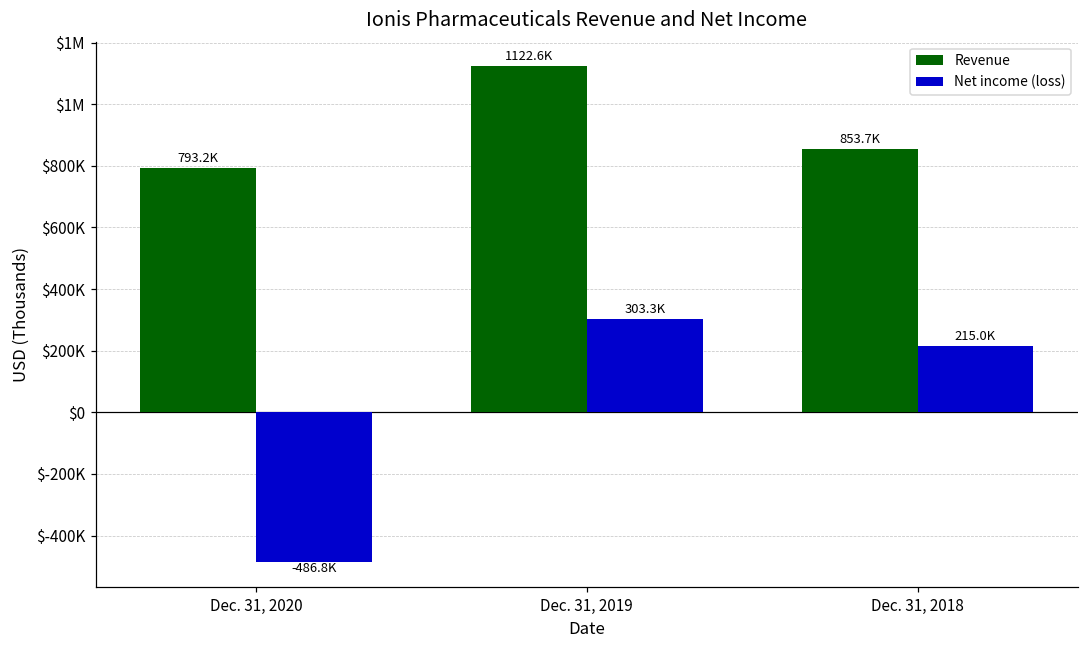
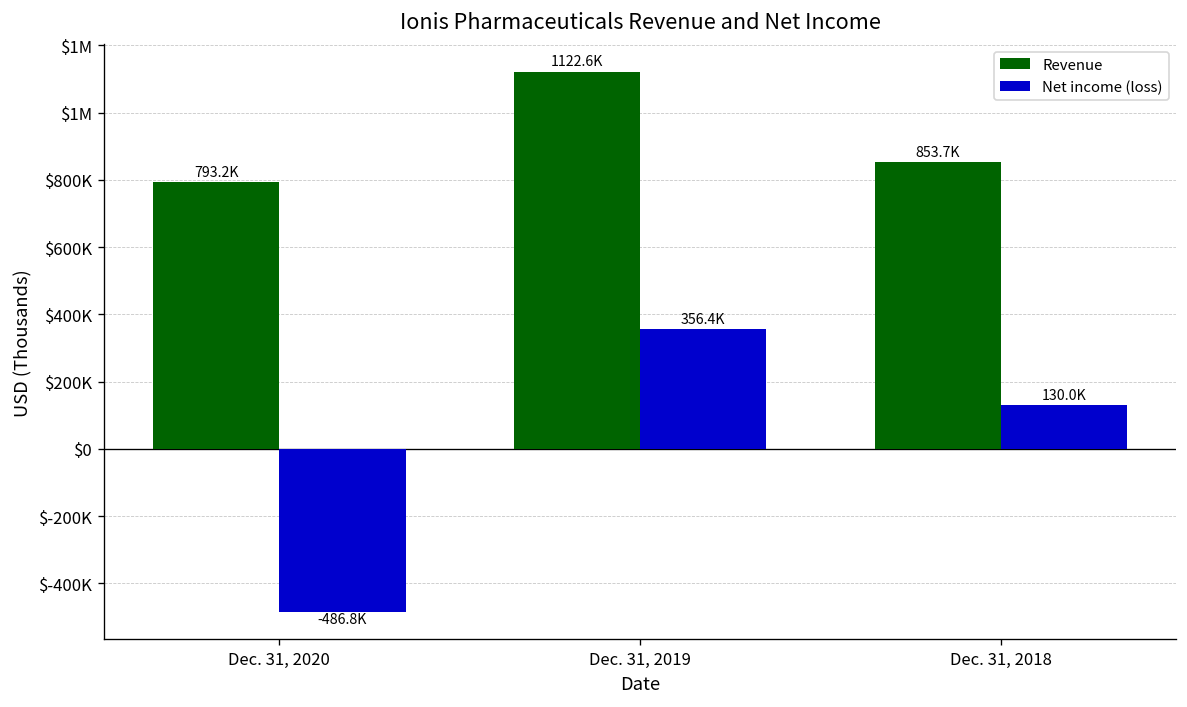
  {
    "Revenue": {
      "Dec. 31, 2020": "793.2K",
      "Dec. 31, 2019": "1122.6K",
      "Dec. 31, 2018": "853.7K"
    },
    "Net income (loss)": {
      "Dec. 31, 2020": "-486.8K",
-     "Dec. 31, 2019": "303.3K",
-     "Dec. 31, 2018": "215.0K"
+     "Dec. 31, 2019": "356.4K",
+     "Dec. 31, 2018": "130.0K"
    }
  }
